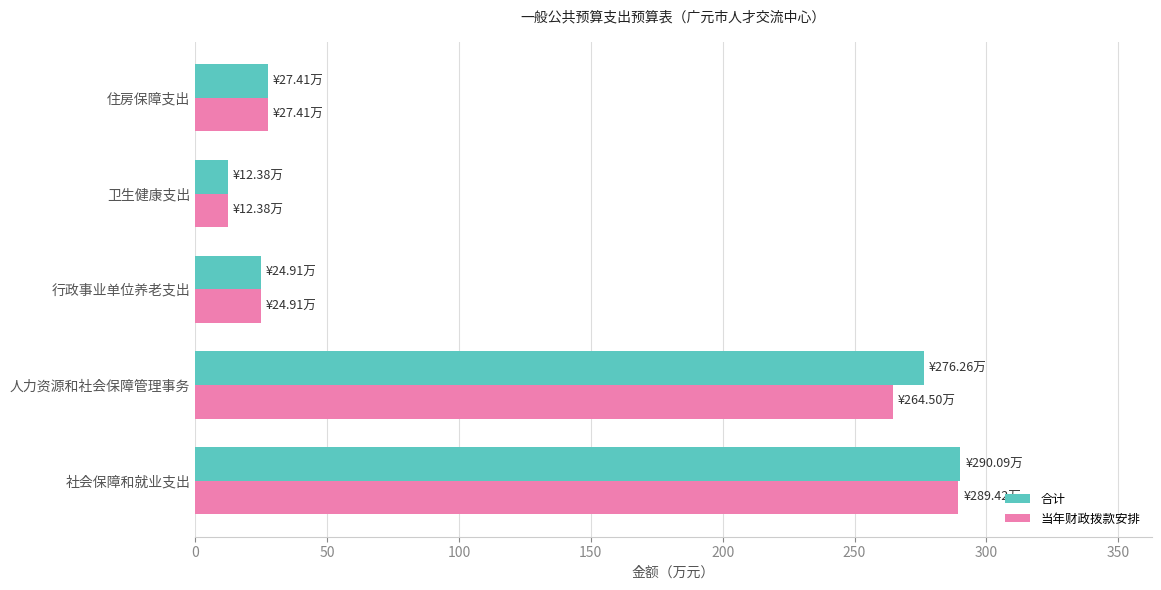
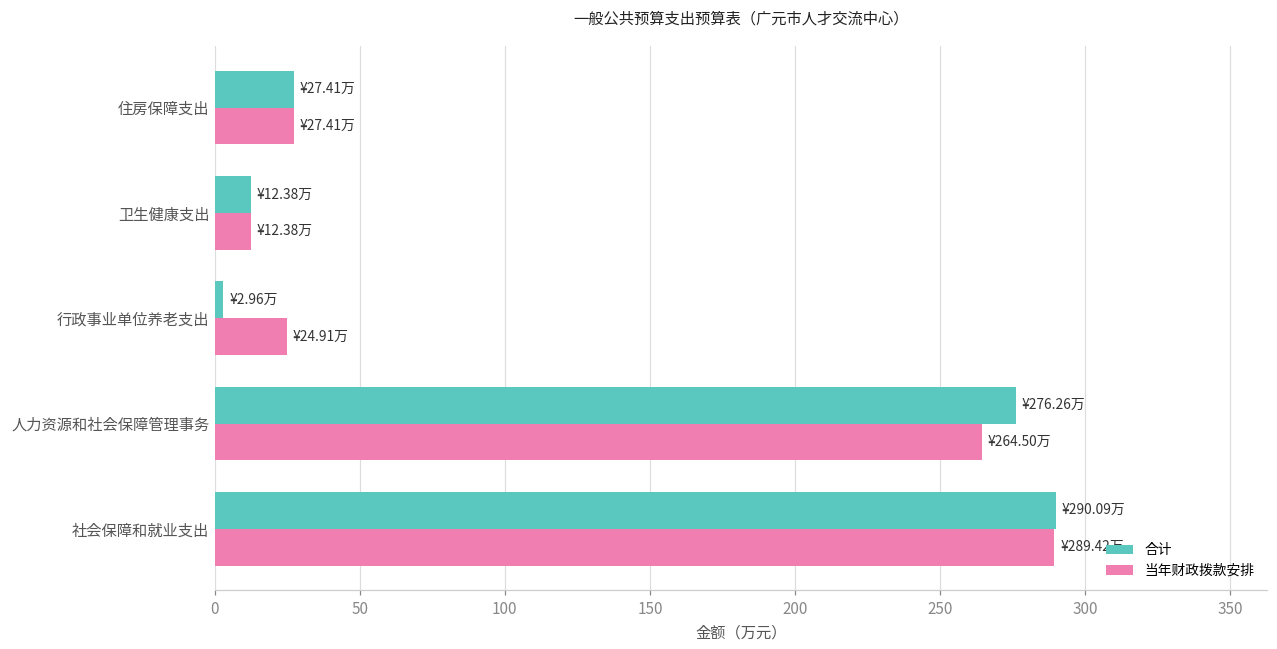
  {
    "合计": {
      "住房保障支出": "¥27.41万",
      "卫生健康支出": "¥12.38万",
-     "行政事业单位养老支出": "¥24.91万",
+     "行政事业单位养老支出": "¥2.96万",
      "人力资源和社会保障管理事务": "¥276.26万",
      "社会保障和就业支出": "¥290.09万"
    },
    "当年财政拨款安排": {
      "住房保障支出": "¥27.41万",
      "卫生健康支出": "¥12.38万",
      "行政事业单位养老支出": "¥24.91万",
      "人力资源和社会保障管理事务": "¥264.50万",
      "社会保障和就业支出": "¥289.42万"
    }
  }
